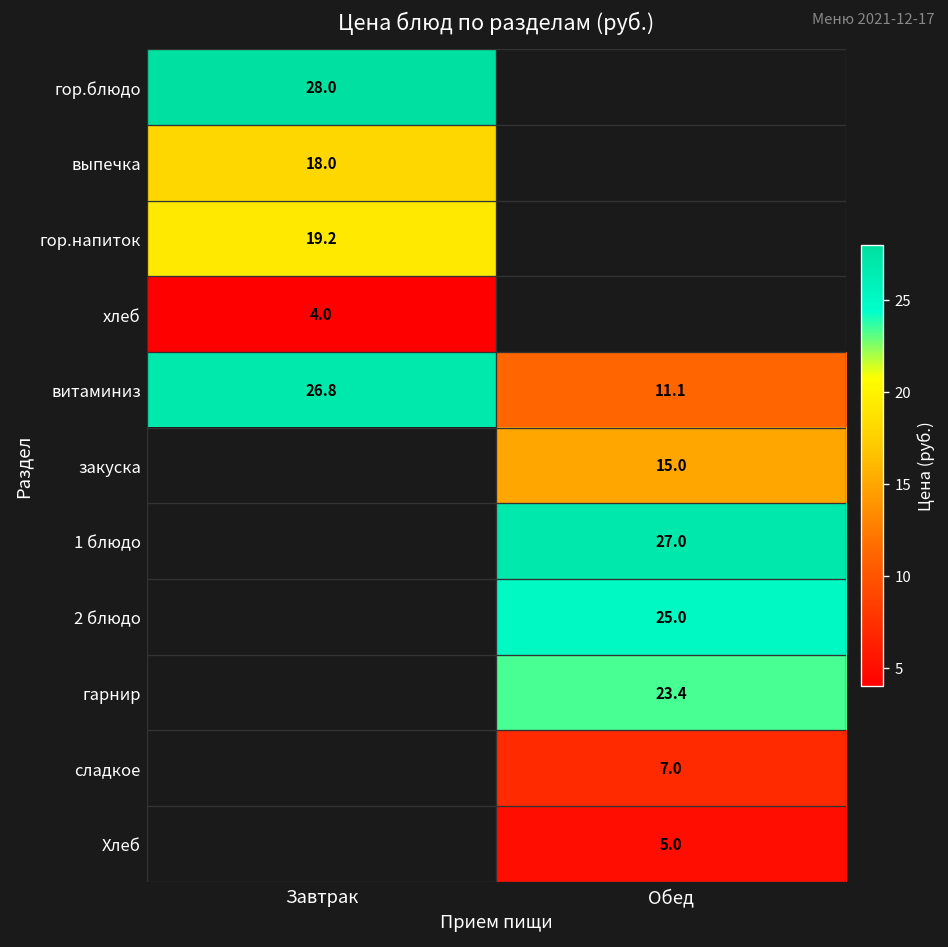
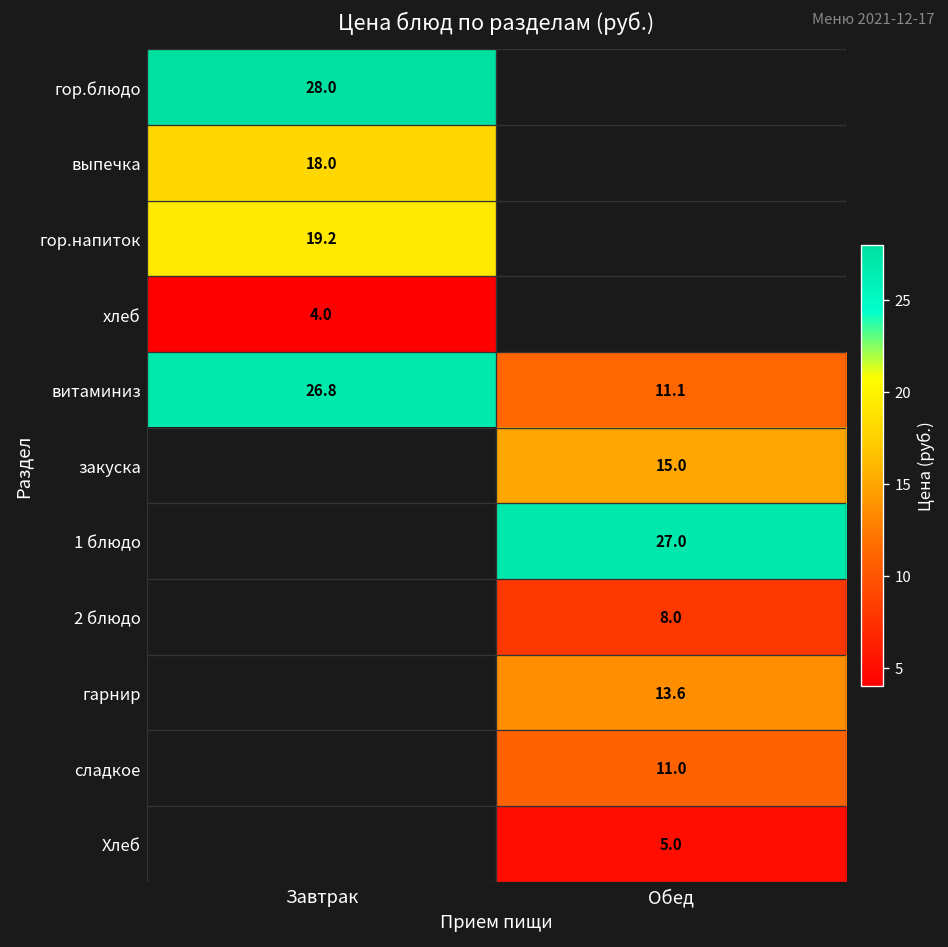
  {
    "гор.блюдо": {
      "Завтрак": 28.0
    },
    "выпечка": {
      "Завтрак": 18.0
    },
    "гор.напиток": {
      "Завтрак": 19.2
    },
    "хлеб": {
      "Завтрак": 4.0
    },
    "витаминиз": {
      "Завтрак": 26.8,
      "Обед": 11.1
    },
    "закуска": {
      "Обед": 15.0
    },
    "1 блюдо": {
      "Обед": 27.0
    },
    "2 блюдо": {
-     "Обед": 25.0
+     "Обед": 8.0
    },
    "гарнир": {
-     "Обед": 23.4
+     "Обед": 13.6
    },
    "сладкое": {
-     "Обед": 7.0
+     "Обед": 11.0
    },
    "Хлеб": {
      "Обед": 5.0
    }
  }
